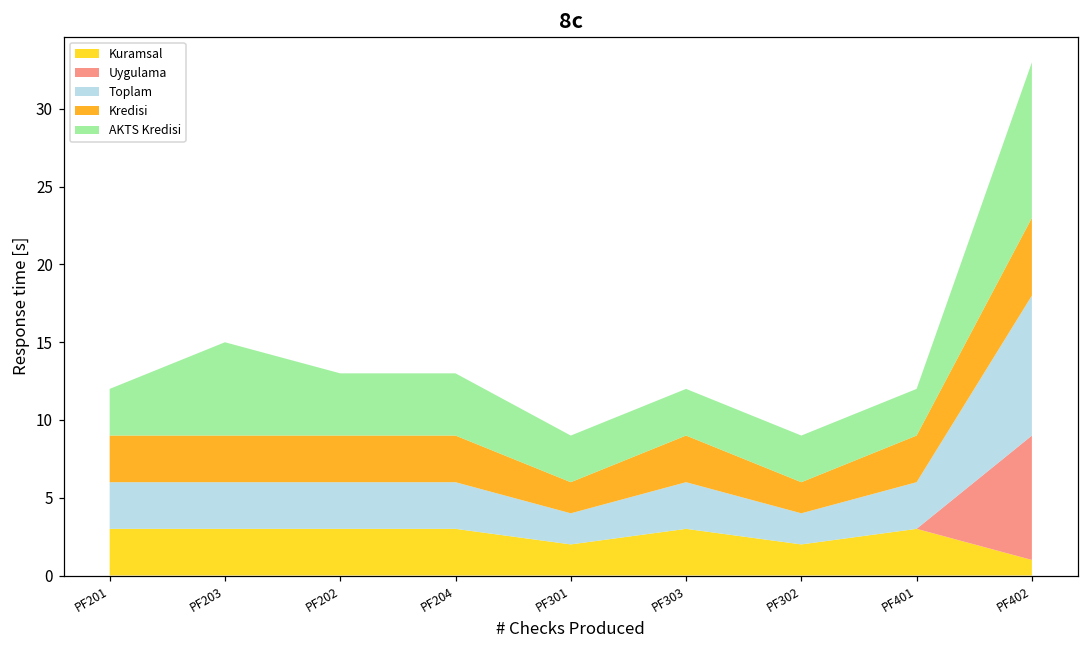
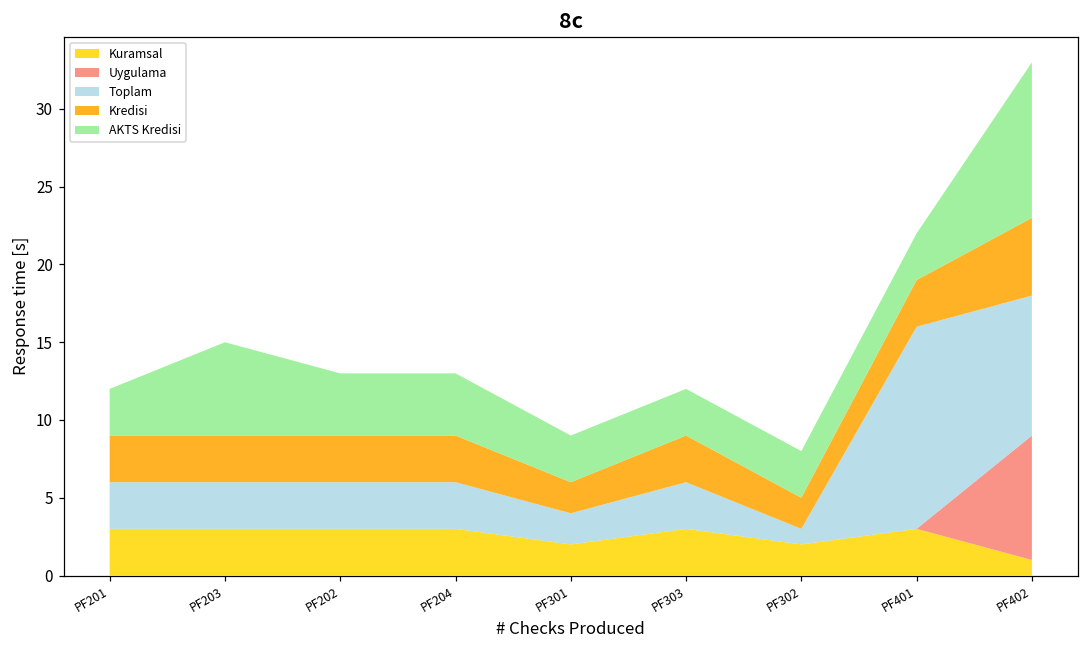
  {
    "Toplam": {
      "PF201": 3,
      "PF203": 3,
      "PF202": 3,
      "PF204": 3,
      "PF301": 2,
      "PF303": 3,
-     "PF302": 2,
-     "PF401": 3,
+     "PF302": 1,
+     "PF401": 13,
      "PF402": 9
    },
    "AKTS Kredisi": {
      "PF201": 3,
      "PF203": 6,
      "PF202": 4,
      "PF204": 4,
      "PF301": 3,
      "PF303": 3,
      "PF302": 3,
      "PF401": 3,
      "PF402": 10
    }
  }
